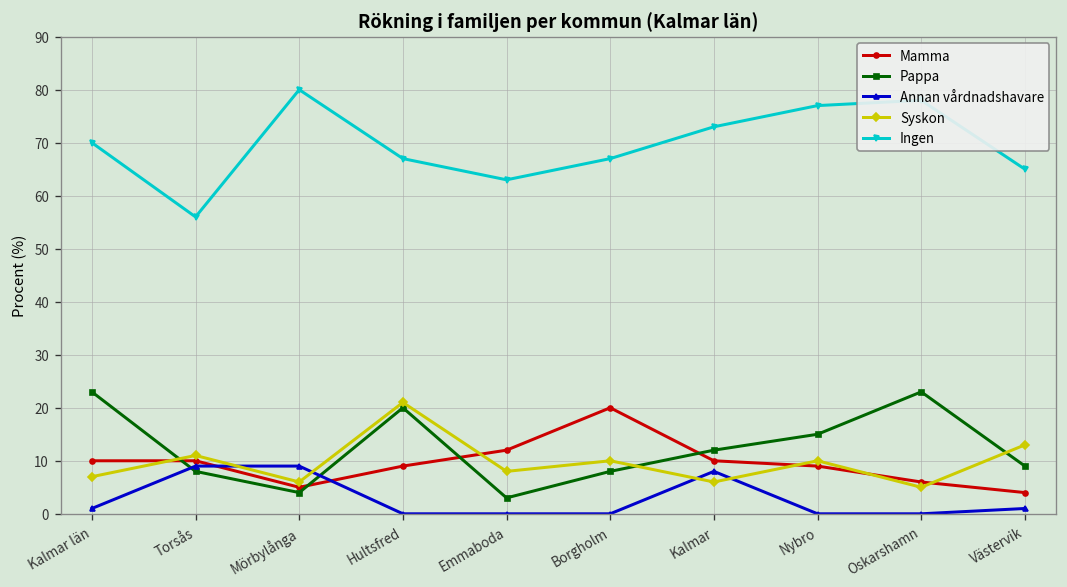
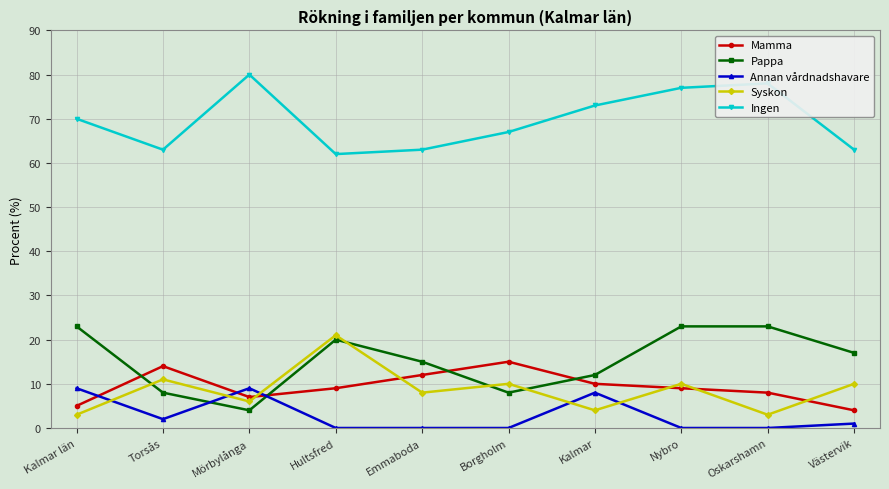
  {
    "Mamma": {
-     "Kalmar län": 10,
-     "Torsås": 10,
-     "Mörbylånga": 5,
+     "Kalmar län": 5,
+     "Torsås": 14,
+     "Mörbylånga": 7,
      "Hultsfred": 9,
      "Emmaboda": 12,
-     "Borgholm": 20,
+     "Borgholm": 15,
      "Kalmar": 10,
      "Nybro": 9,
-     "Oskarshamn": 6,
+     "Oskarshamn": 8,
      "Västervik": 4
    },
    "Pappa": {
      "Kalmar län": 23,
      "Torsås": 8,
      "Mörbylånga": 4,
      "Hultsfred": 20,
-     "Emmaboda": 3,
+     "Emmaboda": 15,
      "Borgholm": 8,
      "Kalmar": 12,
-     "Nybro": 15,
+     "Nybro": 23,
      "Oskarshamn": 23,
-     "Västervik": 9
+     "Västervik": 17
    },
    "Annan vårdnadshavare": {
-     "Kalmar län": 1,
-     "Torsås": 9,
+     "Kalmar län": 9,
+     "Torsås": 2,
      "Mörbylånga": 9,
      "Hultsfred": 0,
      "Emmaboda": 0,
      "Borgholm": 0,
      "Kalmar": 8,
      "Nybro": 0,
      "Oskarshamn": 0,
      "Västervik": 1
    },
    "Syskon": {
-     "Kalmar län": 7,
+     "Kalmar län": 3,
      "Torsås": 11,
      "Mörbylånga": 6,
      "Hultsfred": 21,
      "Emmaboda": 8,
      "Borgholm": 10,
-     "Kalmar": 6,
+     "Kalmar": 4,
      "Nybro": 10,
-     "Oskarshamn": 5,
-     "Västervik": 13
+     "Oskarshamn": 3,
+     "Västervik": 10
    },
    "Ingen": {
      "Kalmar län": 70,
-     "Torsås": 56,
+     "Torsås": 63,
      "Mörbylånga": 80,
-     "Hultsfred": 67,
+     "Hultsfred": 62,
      "Emmaboda": 63,
      "Borgholm": 67,
      "Kalmar": 73,
      "Nybro": 77,
-     "Västervik": 65
+     "Västervik": 63
    }
  }
